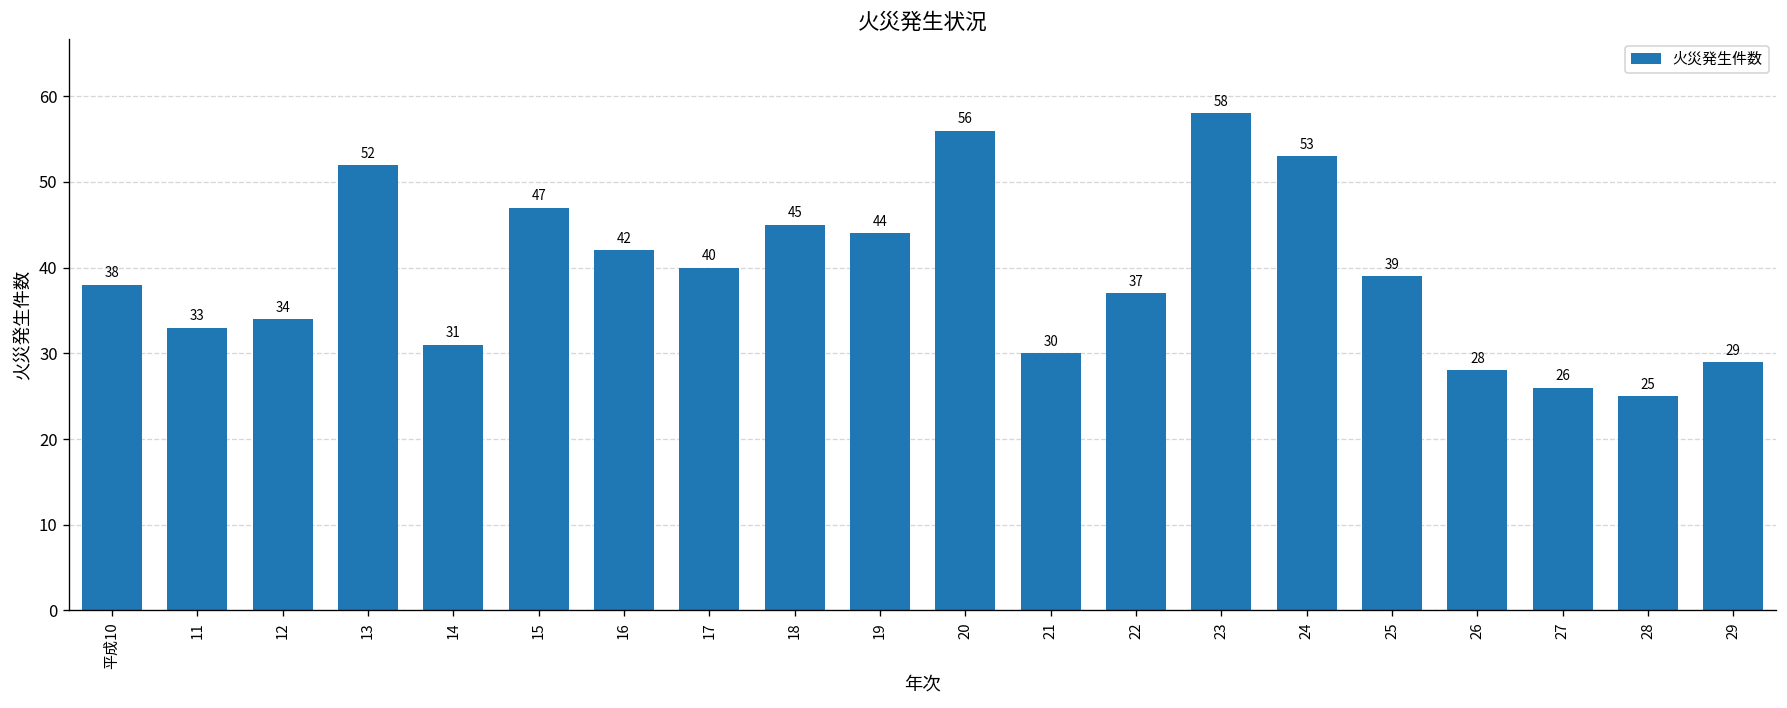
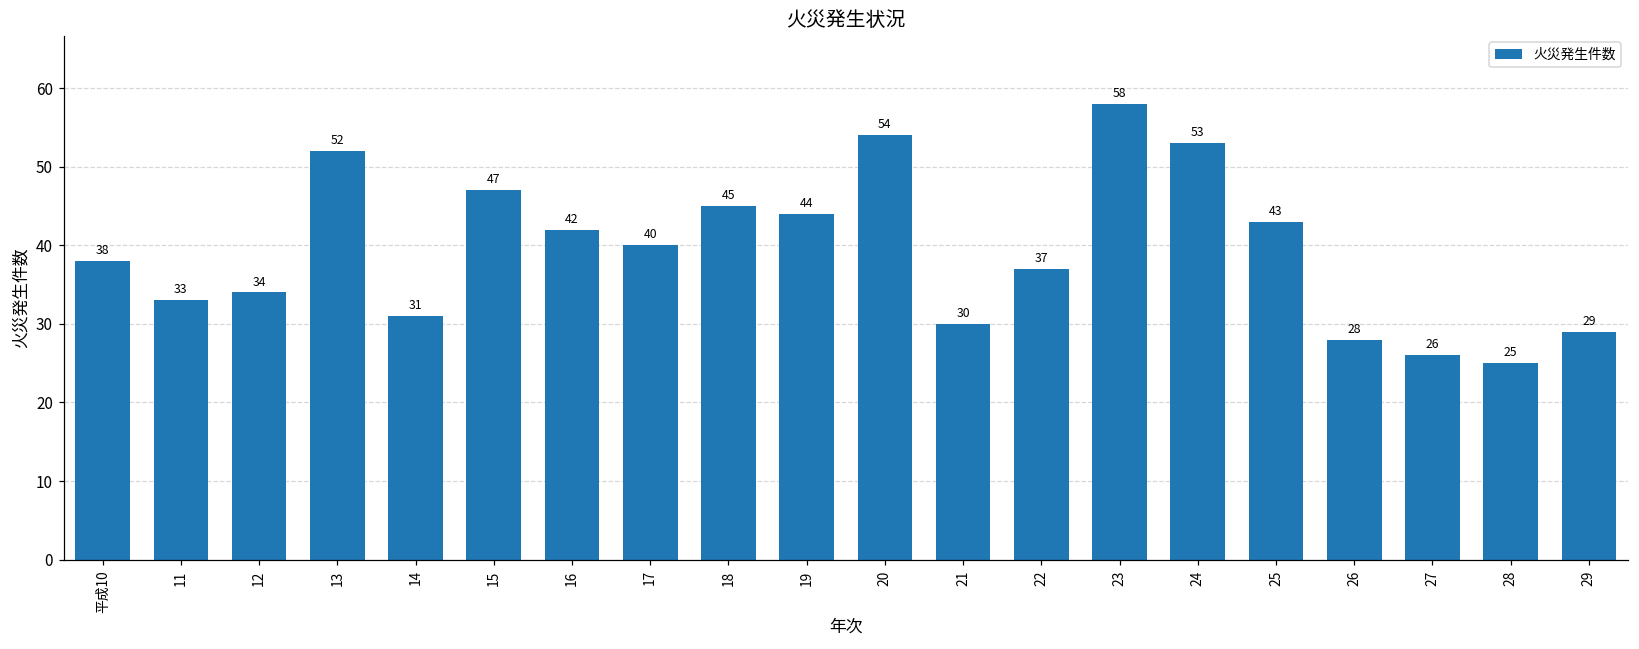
  {
    "平成10": 38,
    "11": 33,
    "12": 34,
    "13": 52,
    "14": 31,
    "15": 47,
    "16": 42,
    "17": 40,
    "18": 45,
    "19": 44,
-   "20": 56,
+   "20": 54,
    "21": 30,
    "22": 37,
    "23": 58,
    "24": 53,
-   "25": 39,
+   "25": 43,
    "26": 28,
    "27": 26,
    "28": 25,
    "29": 29
  }
